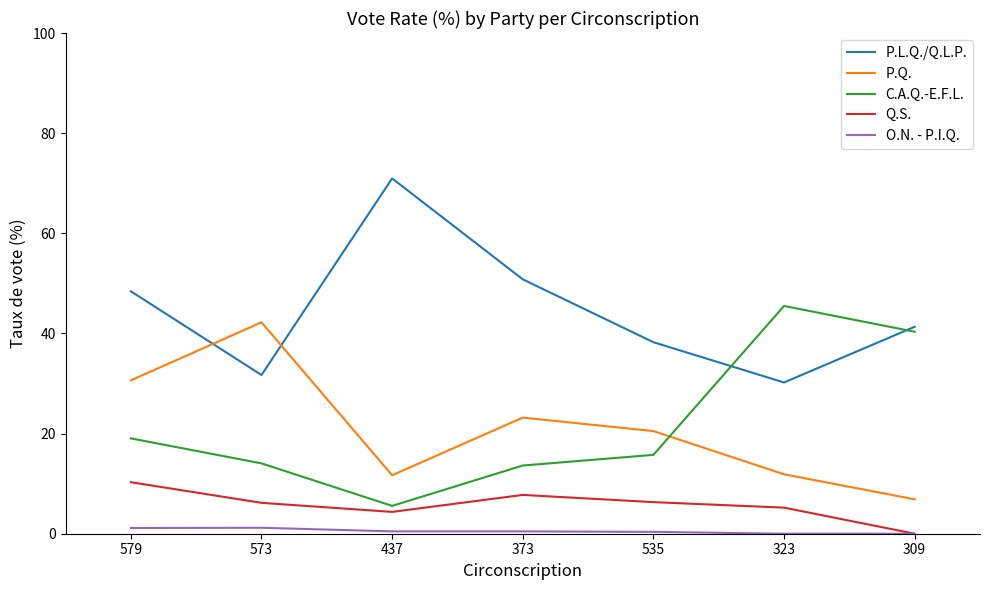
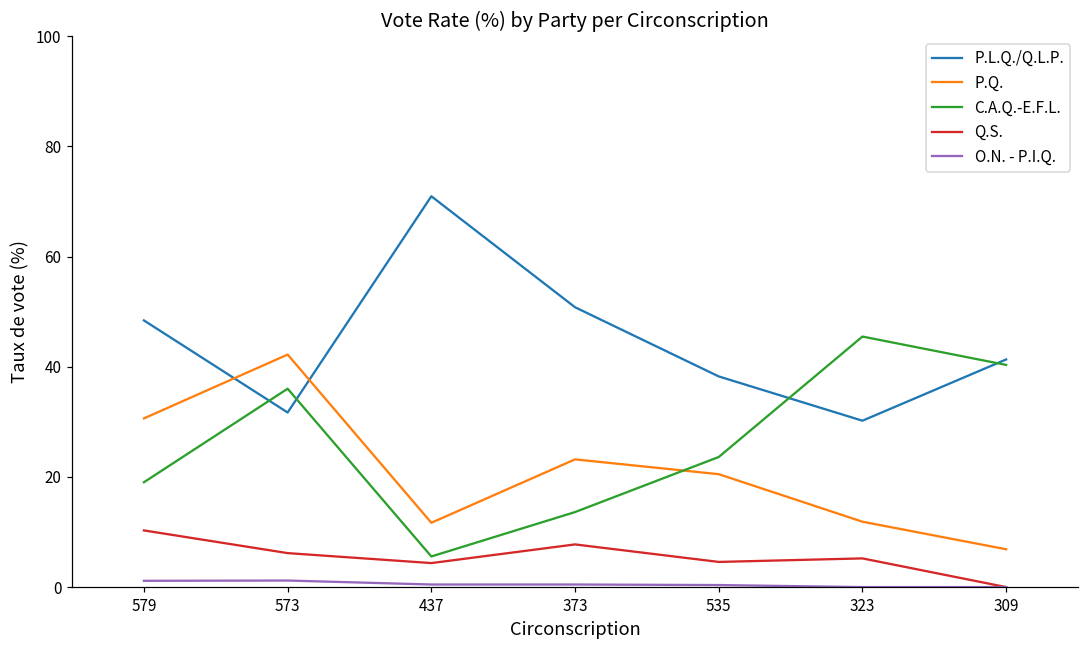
  {
    "P.L.Q./Q.L.P.": {
      "579": 48,
      "573": 32,
      "437": 71,
      "373": 51,
      "535": 38,
      "323": 30,
      "309": 41
    },
    "P.Q.": {
      "579": 31,
      "573": 42,
      "437": 12,
      "373": 23,
      "535": 21,
      "323": 12,
      "309": 7
    },
    "C.A.Q.-E.F.L.": {
      "579": 19,
-     "573": 14,
+     "573": 36,
      "437": 6,
      "373": 14,
-     "535": 16,
+     "535": 24,
      "323": 45,
      "309": 40
    },
    "Q.S.": {
      "579": 10,
      "573": 6,
      "437": 4,
      "373": 8,
-     "535": 6,
+     "535": 5,
      "323": 5
    },
    "O.N. - P.I.Q.": {
      "579": 1,
      "573": 1,
      "437": 0,
      "373": 0,
      "535": 0,
      "323": 0
    }
  }
